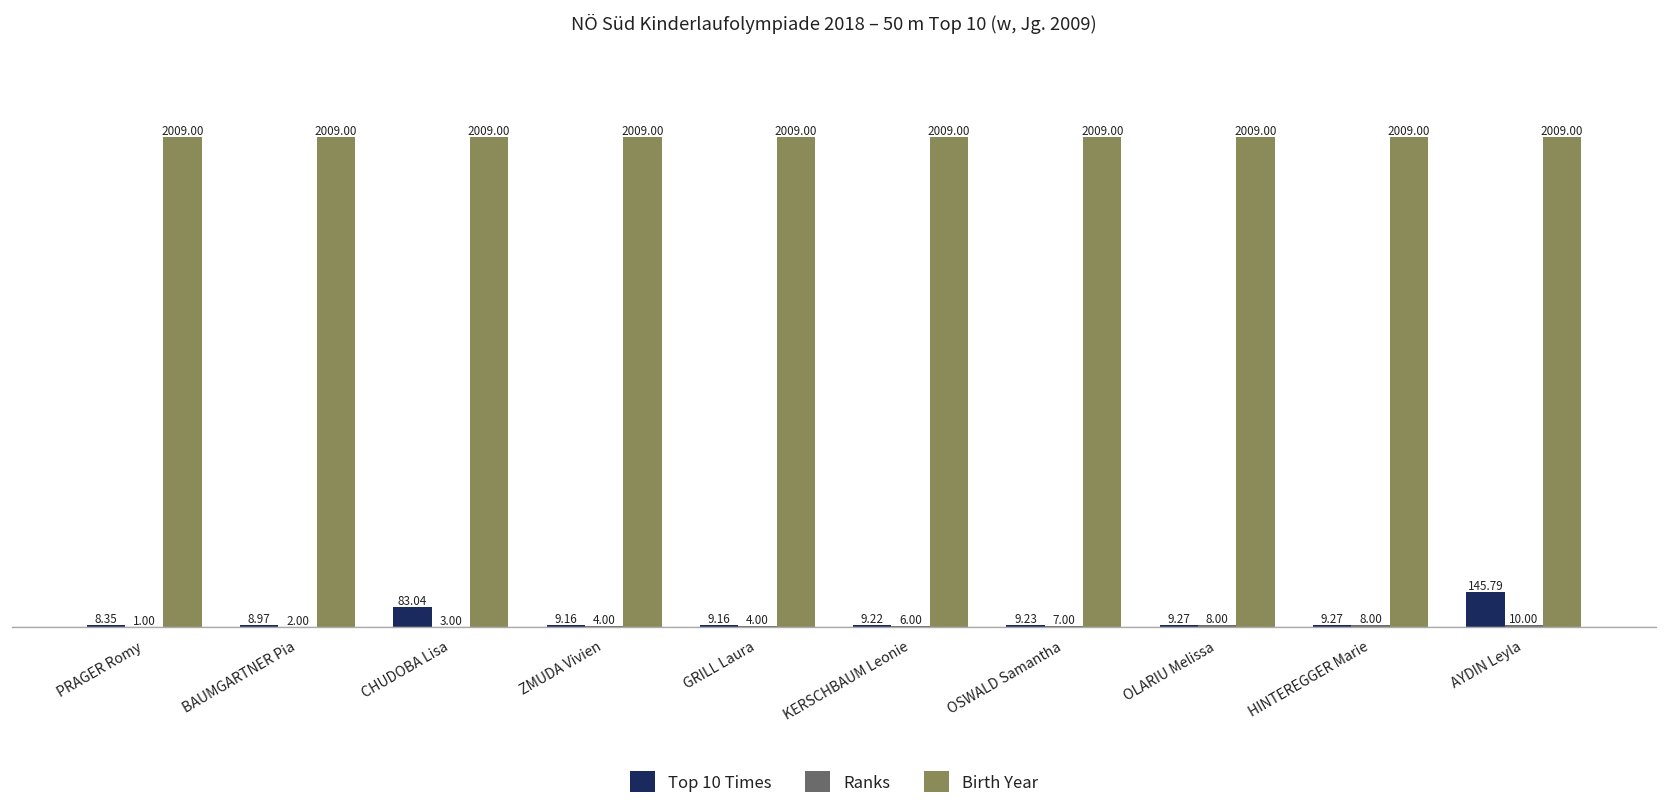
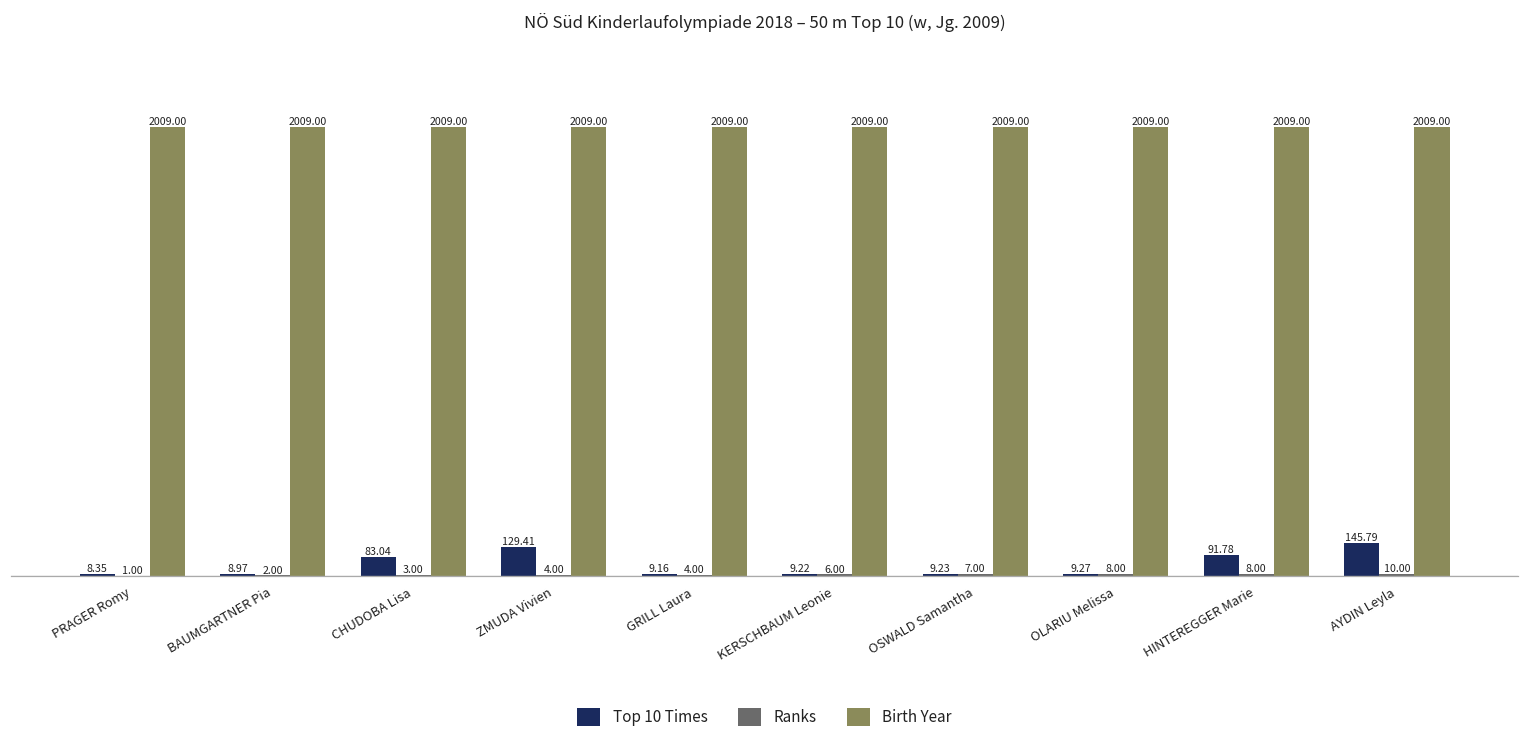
  {
    "Top 10 Times": {
      "PRAGER Romy": 8.35,
      "BAUMGARTNER Pia": 8.97,
      "CHUDOBA Lisa": 83.04,
-     "ZMUDA Vivien": 9.16,
+     "ZMUDA Vivien": 129.41,
      "GRILL Laura": 9.16,
      "KERSCHBAUM Leonie": 9.22,
      "OSWALD Samantha": 9.23,
      "OLARIU Melissa": 9.27,
-     "HINTEREGGER Marie": 9.27,
+     "HINTEREGGER Marie": 91.78,
      "AYDIN Leyla": 145.79
    }
  }
